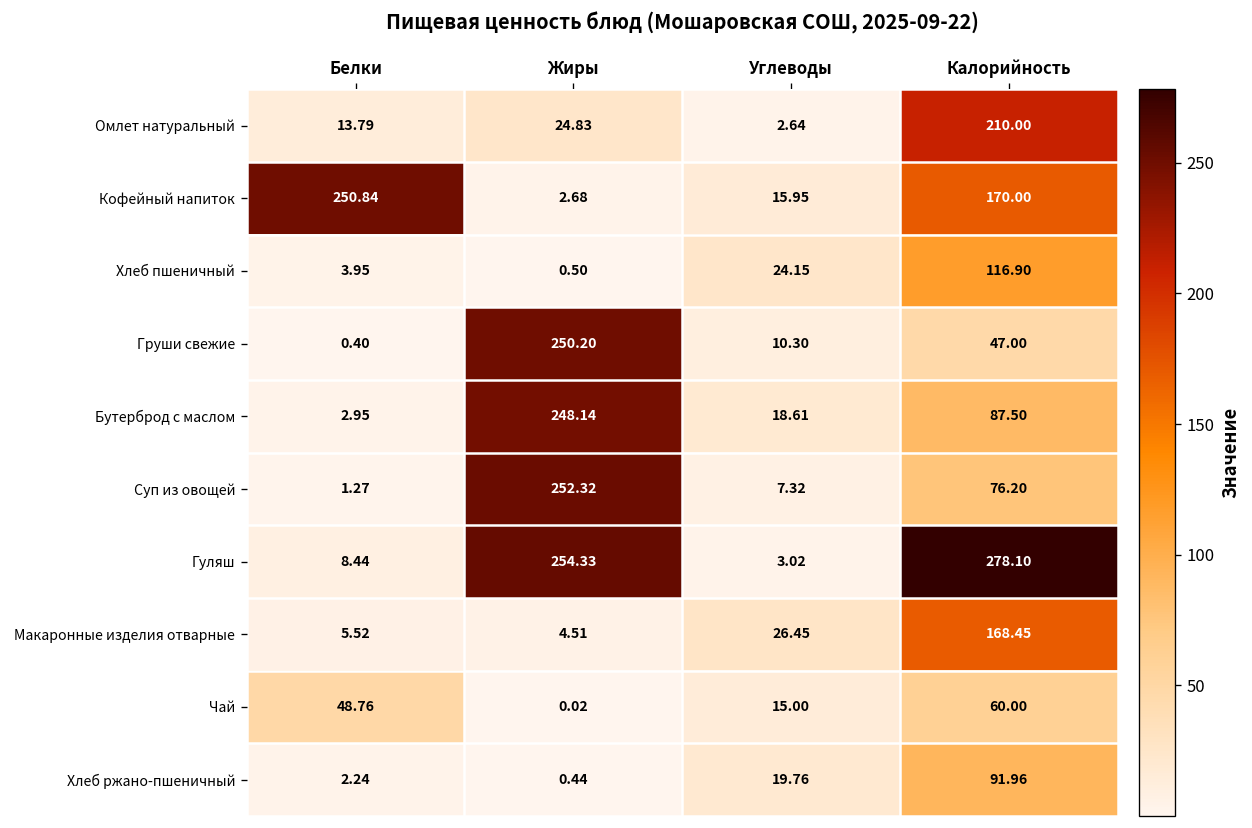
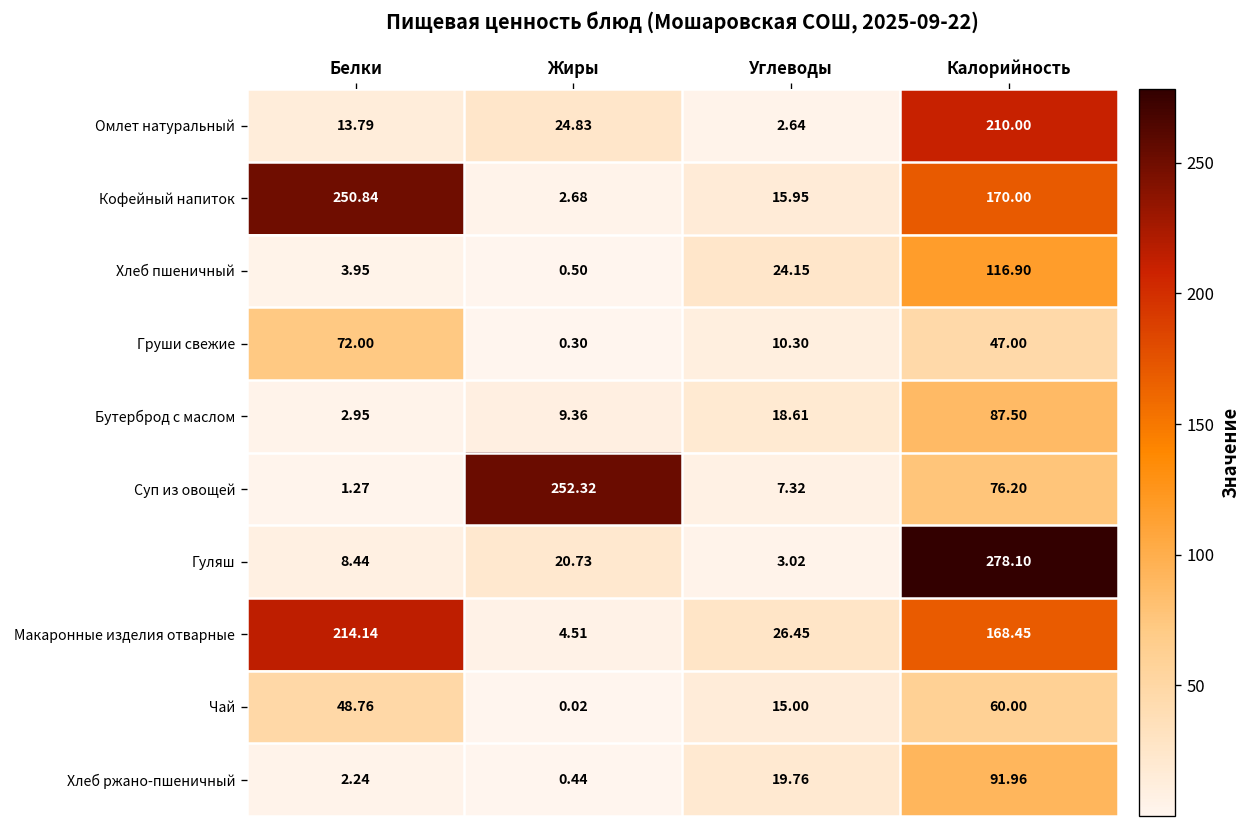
  {
    "Омлет натуральный": {
      "Белки": 13.79,
      "Жиры": 24.83,
      "Углеводы": 2.64,
      "Калорийность": 210.00
    },
    "Кофейный напиток": {
      "Белки": 250.84,
      "Жиры": 2.68,
      "Углеводы": 15.95,
      "Калорийность": 170.00
    },
    "Хлеб пшеничный": {
      "Белки": 3.95,
      "Жиры": 0.50,
      "Углеводы": 24.15,
      "Калорийность": 116.90
    },
    "Груши свежие": {
-     "Белки": 0.40,
-     "Жиры": 250.20,
+     "Белки": 72.00,
+     "Жиры": 0.30,
      "Углеводы": 10.30,
      "Калорийность": 47.00
    },
    "Бутерброд с маслом": {
      "Белки": 2.95,
-     "Жиры": 248.14,
+     "Жиры": 9.36,
      "Углеводы": 18.61,
      "Калорийность": 87.50
    },
    "Суп из овощей": {
      "Белки": 1.27,
      "Жиры": 252.32,
      "Углеводы": 7.32,
      "Калорийность": 76.20
    },
    "Гуляш": {
      "Белки": 8.44,
-     "Жиры": 254.33,
+     "Жиры": 20.73,
      "Углеводы": 3.02,
      "Калорийность": 278.10
    },
    "Макаронные изделия отварные": {
-     "Белки": 5.52,
+     "Белки": 214.14,
      "Жиры": 4.51,
      "Углеводы": 26.45,
      "Калорийность": 168.45
    },
    "Чай": {
      "Белки": 48.76,
      "Жиры": 0.02,
      "Углеводы": 15.00,
      "Калорийность": 60.00
    },
    "Хлеб ржано-пшеничный": {
      "Белки": 2.24,
      "Жиры": 0.44,
      "Углеводы": 19.76,
      "Калорийность": 91.96
    }
  }
